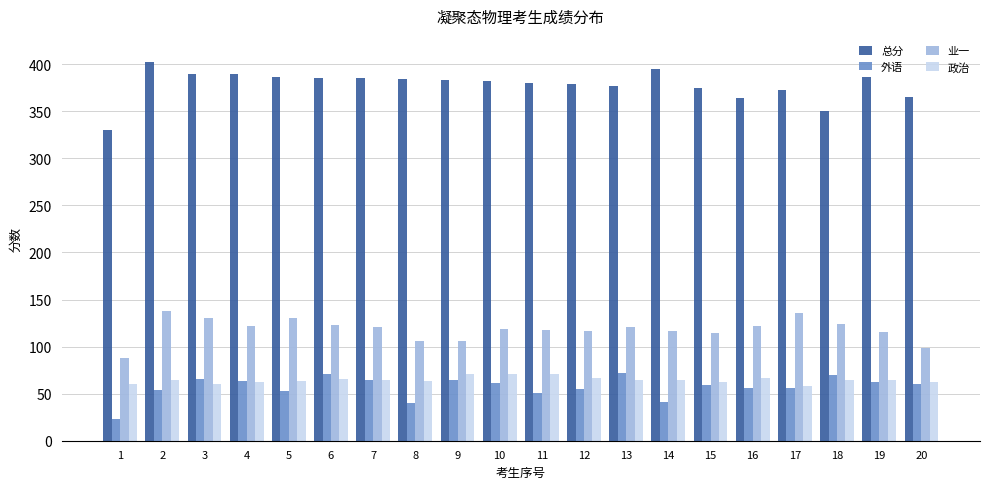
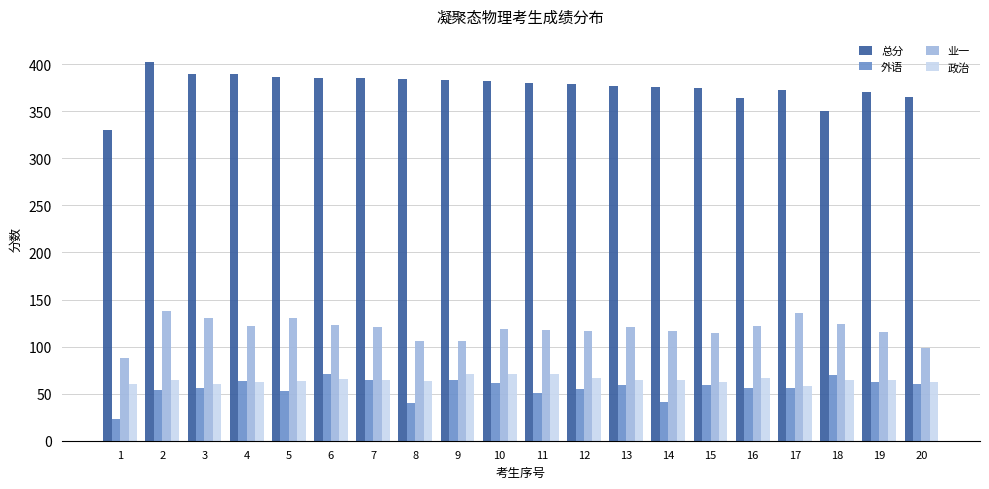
  {
    "总分": {
      "1": 330,
      "2": 400,
      "3": 390,
      "4": 390,
      "5": 390,
      "6": 390,
      "7": 390,
      "8": 380,
      "9": 380,
      "10": 380,
      "11": 380,
      "12": 380,
      "13": 380,
-     "14": 400,
+     "14": 380,
      "15": 380,
      "16": 360,
      "17": 370,
      "18": 350,
-     "19": 390,
+     "19": 370,
      "20": 370
    },
    "外语": {
      "1": 20,
      "2": 50,
-     "3": 70,
+     "3": 60,
      "4": 60,
      "5": 50,
      "6": 70,
      "7": 60,
      "8": 40,
      "9": 70,
      "10": 60,
      "11": 50,
      "12": 60,
-     "13": 70,
+     "13": 60,
      "14": 40,
      "15": 60,
      "16": 60,
      "17": 60,
      "18": 70,
      "19": 60,
      "20": 60
    }
  }
